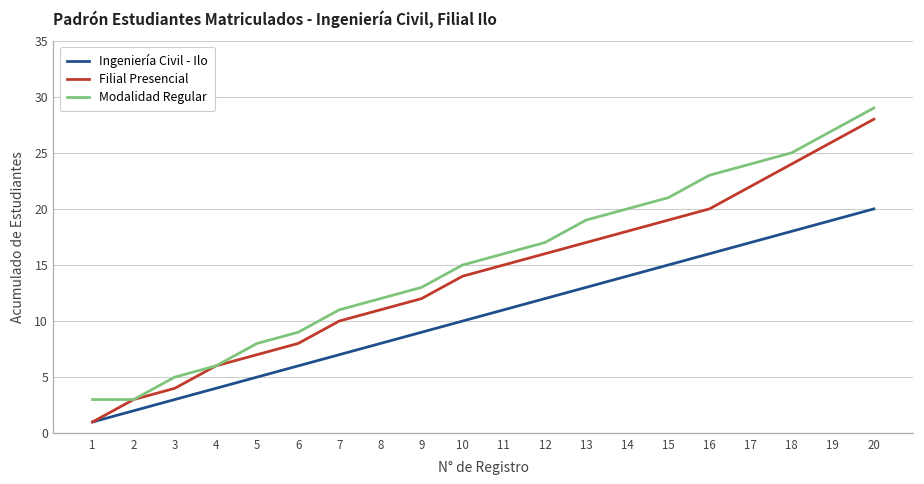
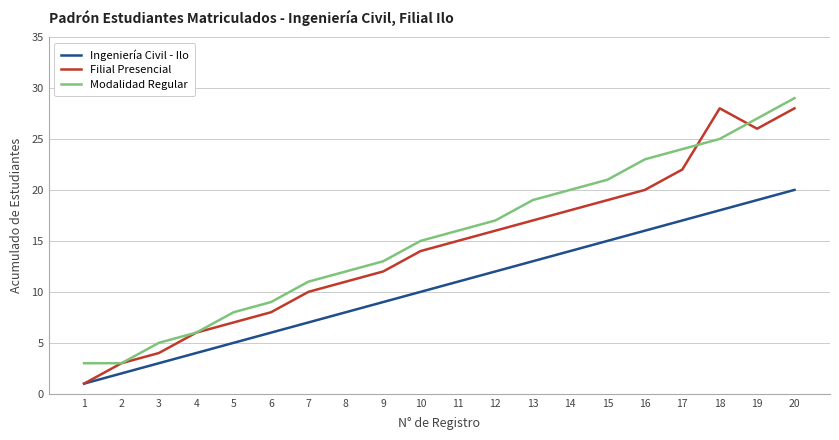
  {
    "Ingeniería Civil - Ilo": {
      "2": 2,
      "3": 3,
      "4": 4,
      "5": 5,
      "6": 6,
      "7": 7,
      "8": 8,
      "9": 9,
      "10": 10,
      "11": 11,
      "12": 12,
      "13": 13,
      "14": 14,
      "15": 15,
      "16": 16,
      "17": 17,
      "18": 18,
      "19": 19,
      "20": 20
    },
    "Filial Presencial": {
      "3": 4,
      "5": 7,
      "6": 8,
      "7": 10,
      "8": 11,
      "9": 12,
      "10": 14,
      "11": 15,
      "12": 16,
      "13": 17,
      "14": 18,
      "15": 19,
      "16": 20,
      "17": 22,
-     "18": 24,
+     "18": 28,
      "19": 26,
      "20": 28
    },
    "Modalidad Regular": {
      "1": 3,
      "3": 5,
      "5": 8,
      "6": 9,
      "7": 11,
      "8": 12,
      "9": 13,
      "10": 15,
      "11": 16,
      "12": 17,
      "13": 19,
      "14": 20,
      "15": 21,
      "16": 23,
      "17": 24,
      "18": 25,
      "19": 27,
      "20": 29
    }
  }
